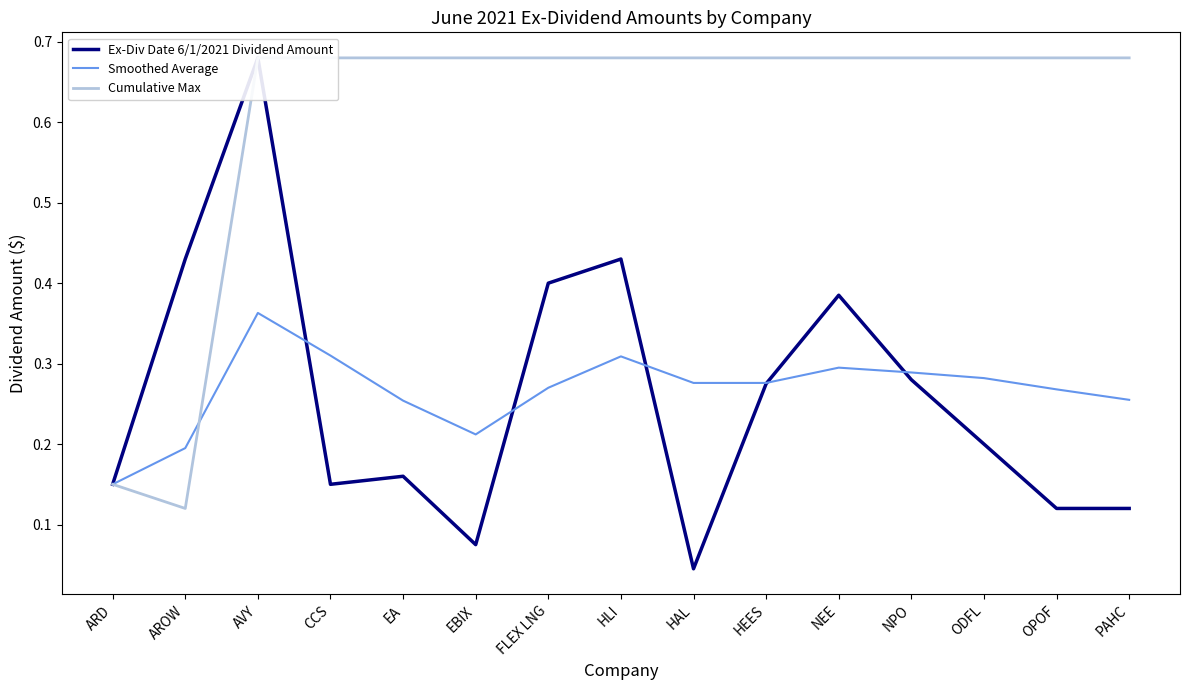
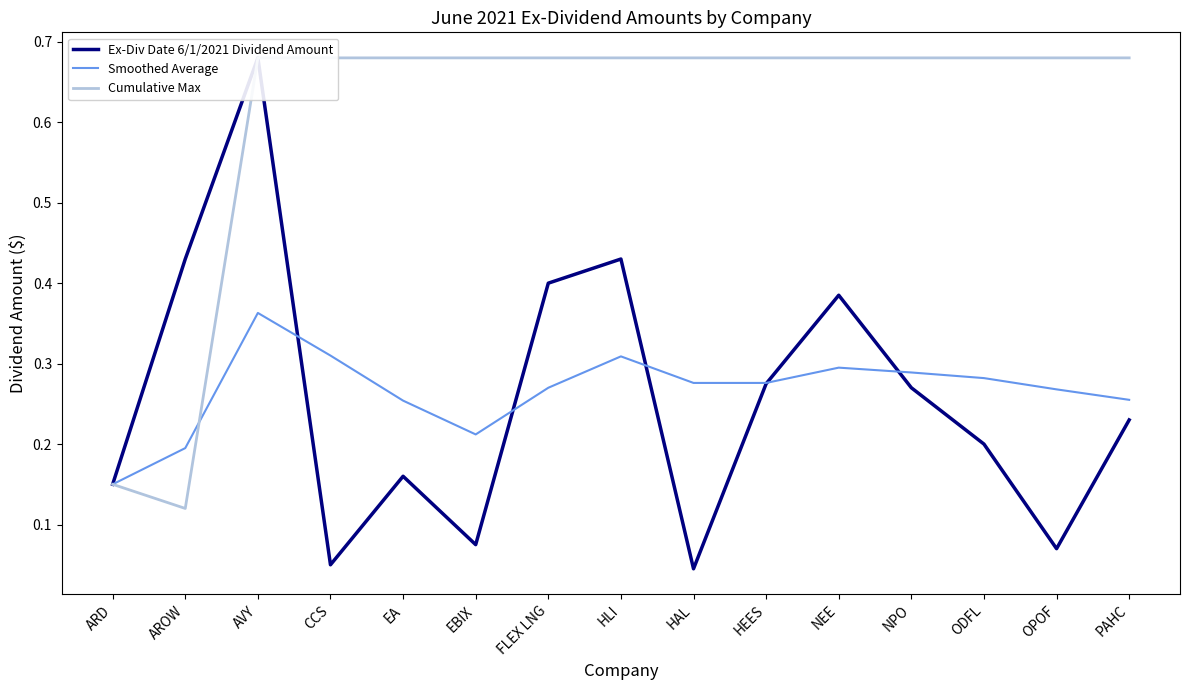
  {
    "Ex-Div Date 6/1/2021 Dividend Amount": {
      "AROW": 0.43,
-     "CCS": 0.15,
+     "CCS": 0.05,
      "EA": 0.16,
      "EBIX": 0.08,
      "FLEX LNG": 0.40,
      "HLI": 0.43,
      "HAL": 0.05,
      "NEE": 0.39,
-     "NPO": 0.28,
+     "NPO": 0.27,
      "ODFL": 0.20,
-     "OPOF": 0.12,
-     "PAHC": 0.12
+     "OPOF": 0.07,
+     "PAHC": 0.23
    },
    "Smoothed Average": {
      "AROW": 0.20,
      "AVY": 0.36,
      "CCS": 0.31,
      "EA": 0.25,
      "EBIX": 0.21,
      "FLEX LNG": 0.27,
      "HLI": 0.31,
      "HAL": 0.28,
      "NEE": 0.30,
      "NPO": 0.29,
      "ODFL": 0.28,
      "OPOF": 0.27,
      "PAHC": 0.26
    },
    "Cumulative Max": {
      "AROW": 0.12,
      "EA": 0.68,
      "EBIX": 0.68,
      "FLEX LNG": 0.68,
      "HLI": 0.68,
      "HAL": 0.68,
      "HEES": 0.68,
      "NEE": 0.68,
      "NPO": 0.68,
      "ODFL": 0.68,
      "OPOF": 0.68,
      "PAHC": 0.68
    }
  }
